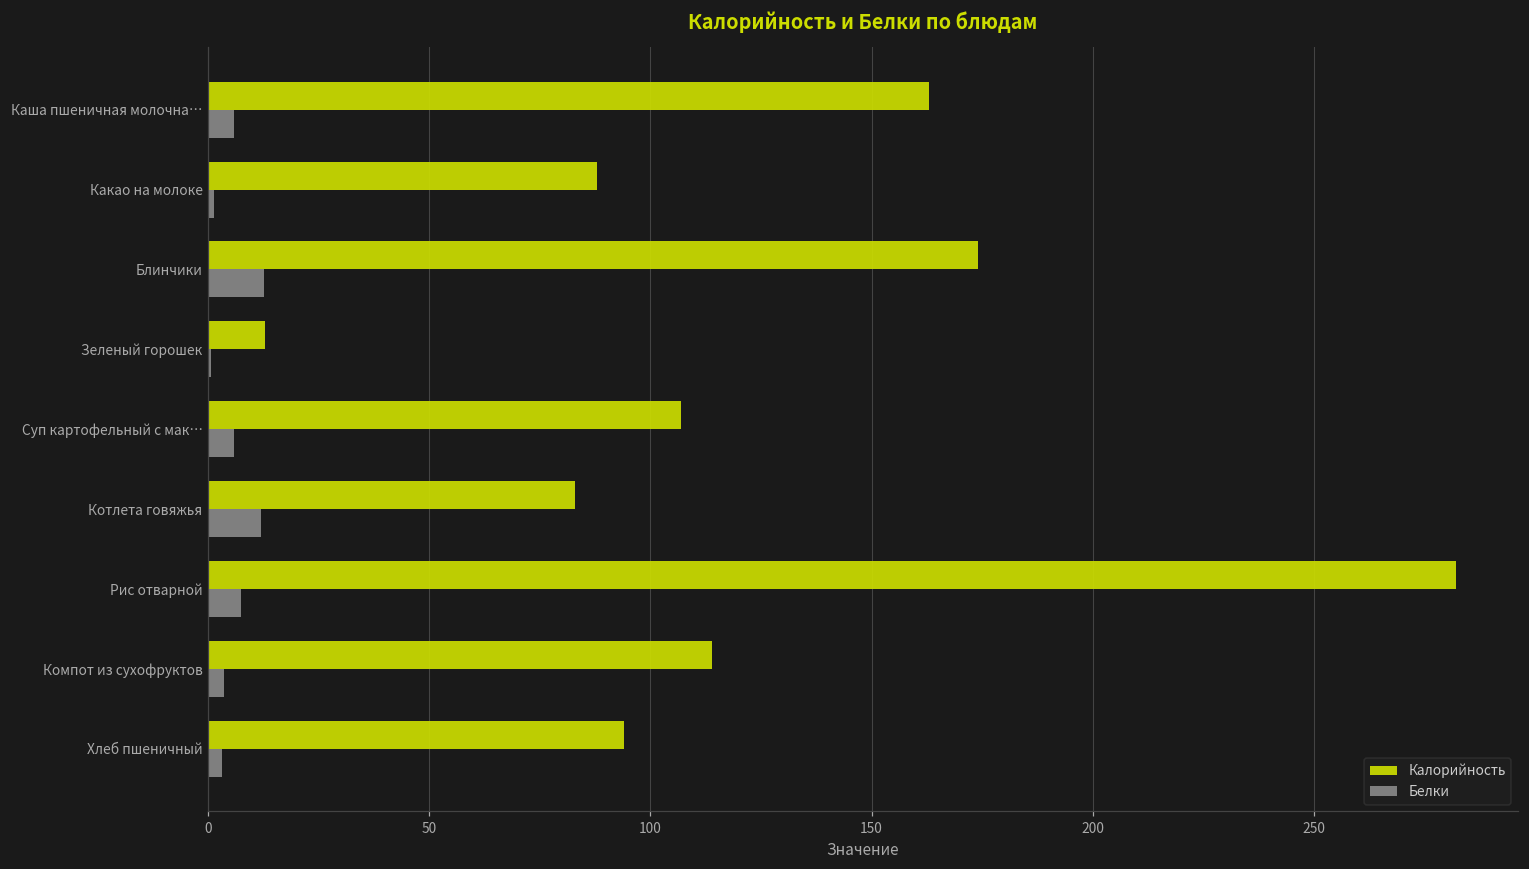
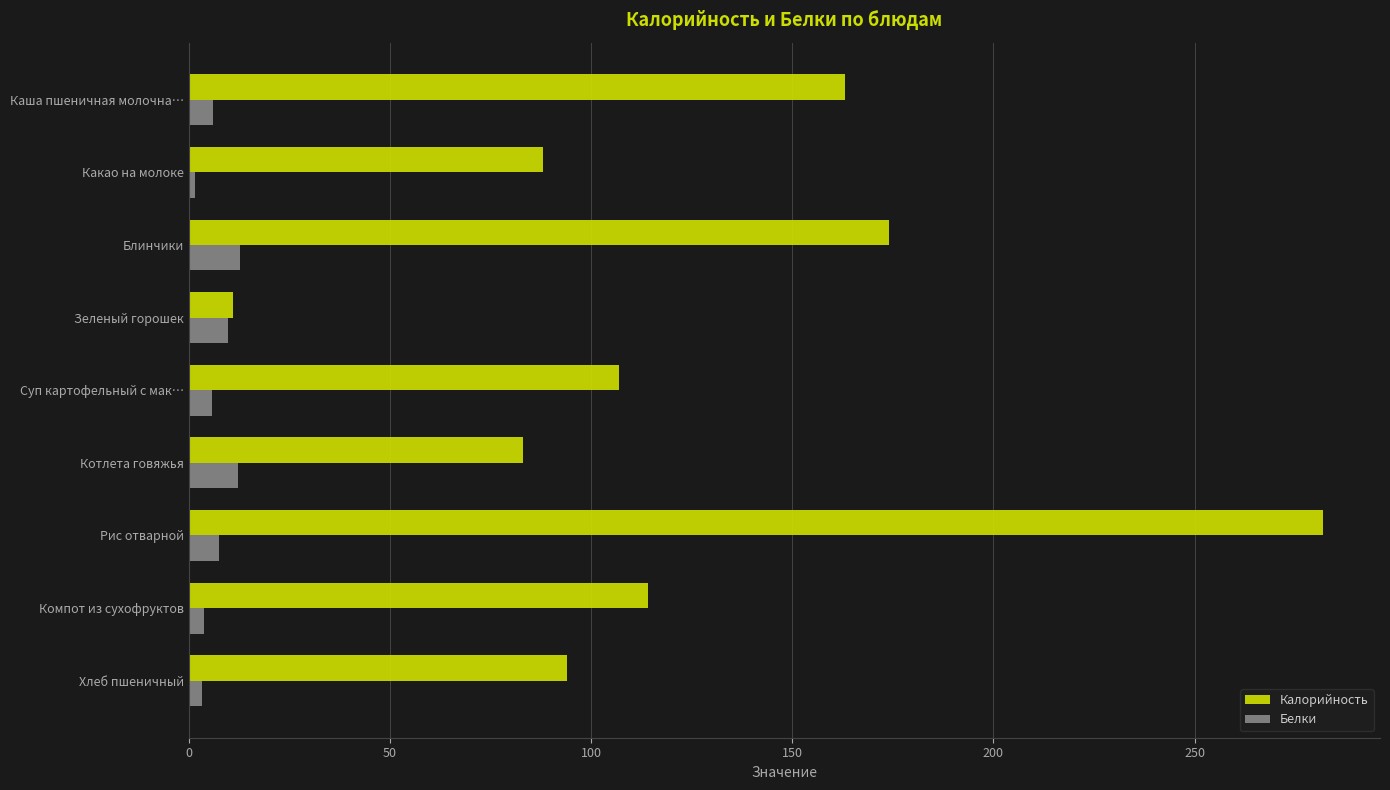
  {
    "Калорийность": {
      "Каша пшеничная молочна…": 163,
      "Какао на молоке": 88,
      "Блинчики": 174,
-     "Зеленый горошек": 13,
+     "Зеленый горошек": 11,
      "Суп картофельный с мак…": 107,
      "Котлета говяжья": 83,
      "Рис отварной": 282,
      "Компот из сухофруктов": 114,
      "Хлеб пшеничный": 94
    },
    "Белки": {
      "Каша пшеничная молочна…": 6,
      "Какао на молоке": 1,
      "Блинчики": 13,
-     "Зеленый горошек": 1,
+     "Зеленый горошек": 10,
      "Суп картофельный с мак…": 6,
      "Котлета говяжья": 12,
      "Рис отварной": 7,
      "Компот из сухофруктов": 4,
      "Хлеб пшеничный": 3
    }
  }
